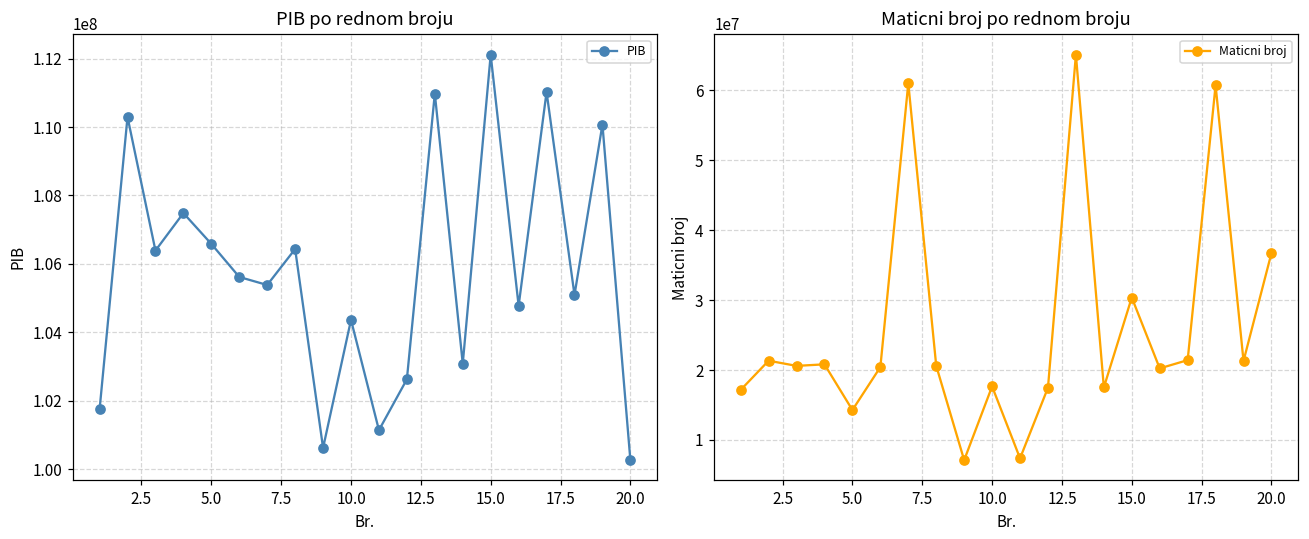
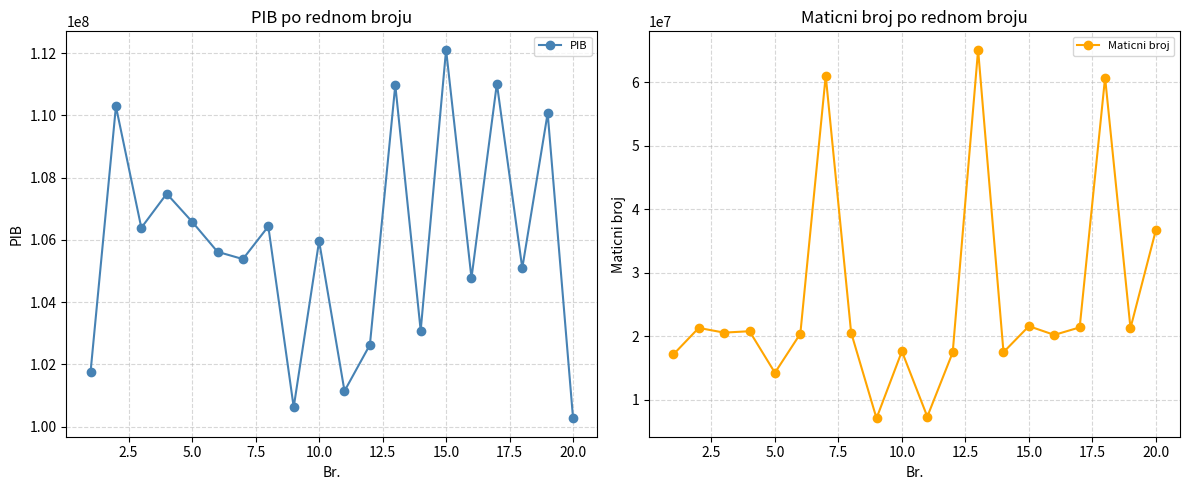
  {
    "PIB po rednom broju": {
      "5.0": 106600000,
-     "10.0": 104400000,
+     "10.0": 106000000,
      "15.0": 112100000,
      "20.0": 100300000
    },
    "Maticni broj po rednom broju": {
      "5.0": 14000000,
      "10.0": 18000000,
-     "15.0": 30000000,
+     "15.0": 22000000,
      "20.0": 37000000
    }
  }
